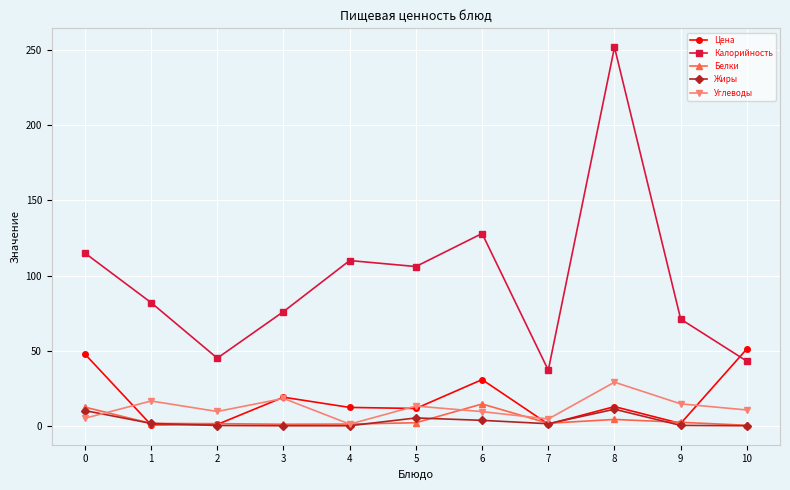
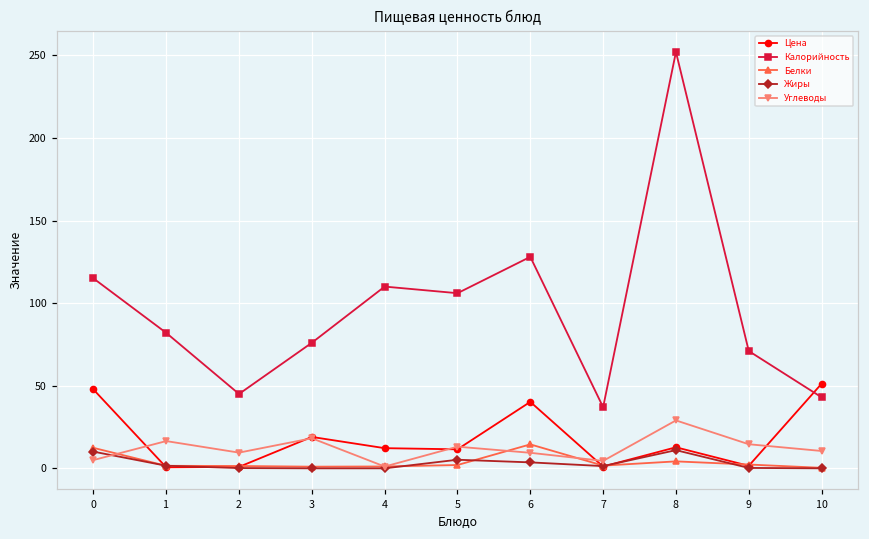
  {
    "Цена": {
      "0": 48,
      "4": 12,
-     "6": 31,
+     "6": 40,
      "8": 13,
      "10": 51
    }
  }
